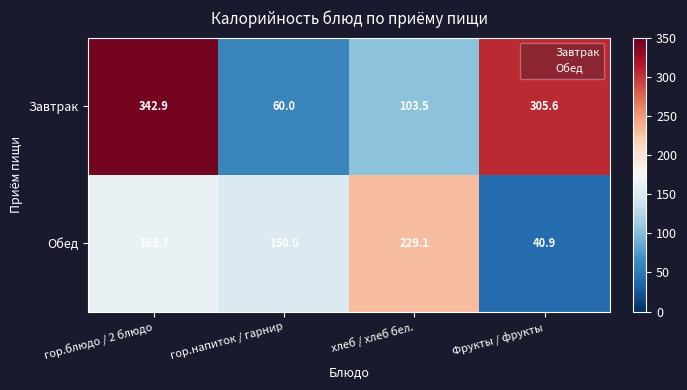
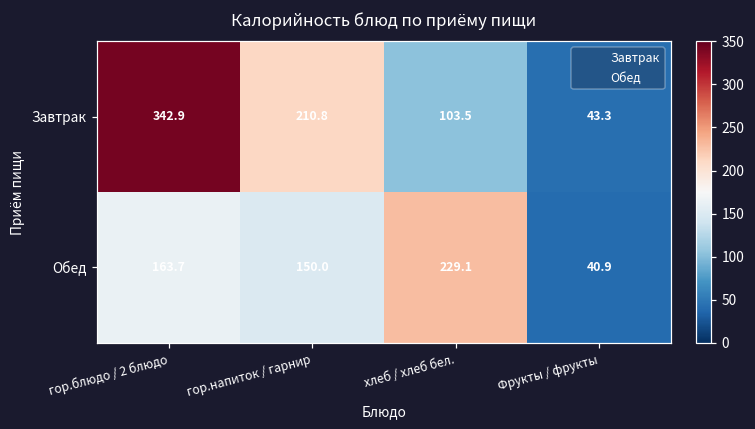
  {
    "Завтрак": {
      "гор.блюдо / 2 блюдо": 342.9,
-     "гор.напиток / гарнир": 60.0,
+     "гор.напиток / гарнир": 210.8,
      "хлеб / хлеб бел.": 103.5,
-     "Фрукты / фрукты": 305.6
+     "Фрукты / фрукты": 43.3
    },
    "Обед": {
      "хлеб / хлеб бел.": 229.1,
      "Фрукты / фрукты": 40.9
    }
  }
